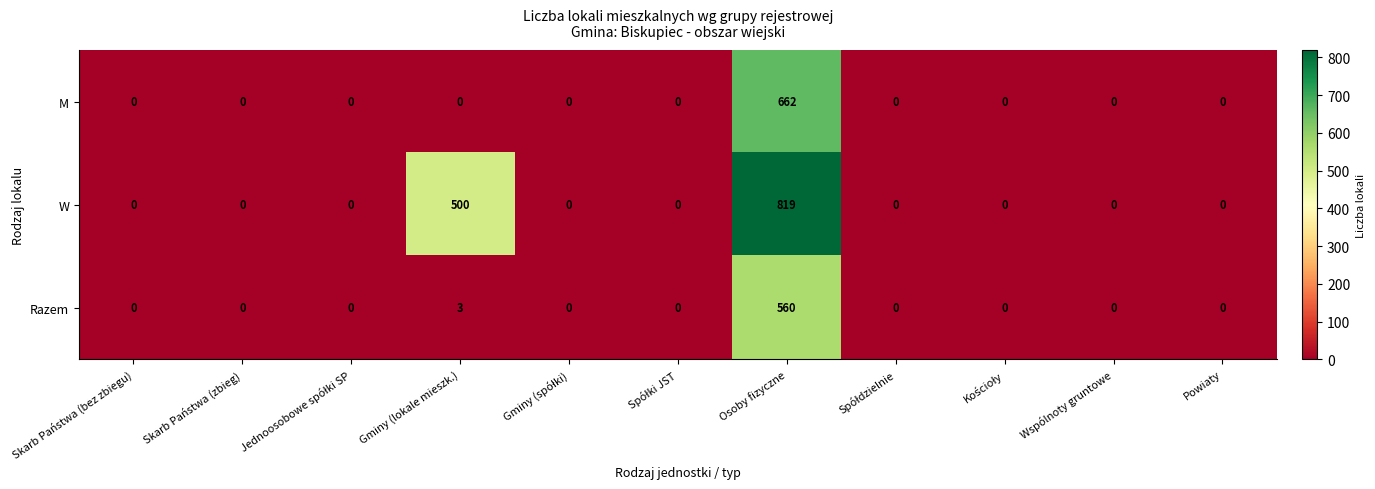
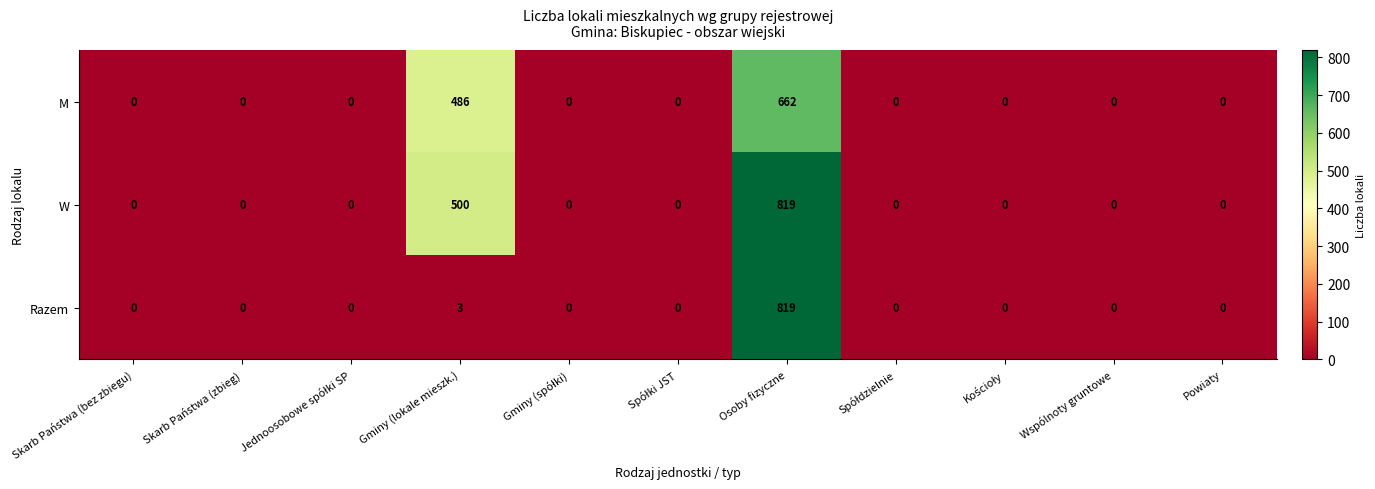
  {
    "M": {
      "Skarb Państwa (bez zbiegu)": 0,
      "Skarb Państwa (zbieg)": 0,
      "Jednoosobowe spółki SP": 0,
-     "Gminy (lokale mieszk.)": 0,
+     "Gminy (lokale mieszk.)": 486,
      "Gminy (spółki)": 0,
      "Spółki JST": 0,
      "Osoby fizyczne": 662,
      "Spółdzielnie": 0,
      "Kościoły": 0,
      "Wspólnoty gruntowe": 0,
      "Powiaty": 0
    },
    "W": {
      "Skarb Państwa (bez zbiegu)": 0,
      "Skarb Państwa (zbieg)": 0,
      "Jednoosobowe spółki SP": 0,
      "Gminy (lokale mieszk.)": 500,
      "Gminy (spółki)": 0,
      "Spółki JST": 0,
      "Osoby fizyczne": 819,
      "Spółdzielnie": 0,
      "Kościoły": 0,
      "Wspólnoty gruntowe": 0,
      "Powiaty": 0
    },
    "Razem": {
      "Skarb Państwa (bez zbiegu)": 0,
      "Skarb Państwa (zbieg)": 0,
      "Jednoosobowe spółki SP": 0,
      "Gminy (lokale mieszk.)": 3,
      "Gminy (spółki)": 0,
      "Spółki JST": 0,
-     "Osoby fizyczne": 560,
+     "Osoby fizyczne": 819,
      "Spółdzielnie": 0,
      "Kościoły": 0,
      "Wspólnoty gruntowe": 0,
      "Powiaty": 0
    }
  }
